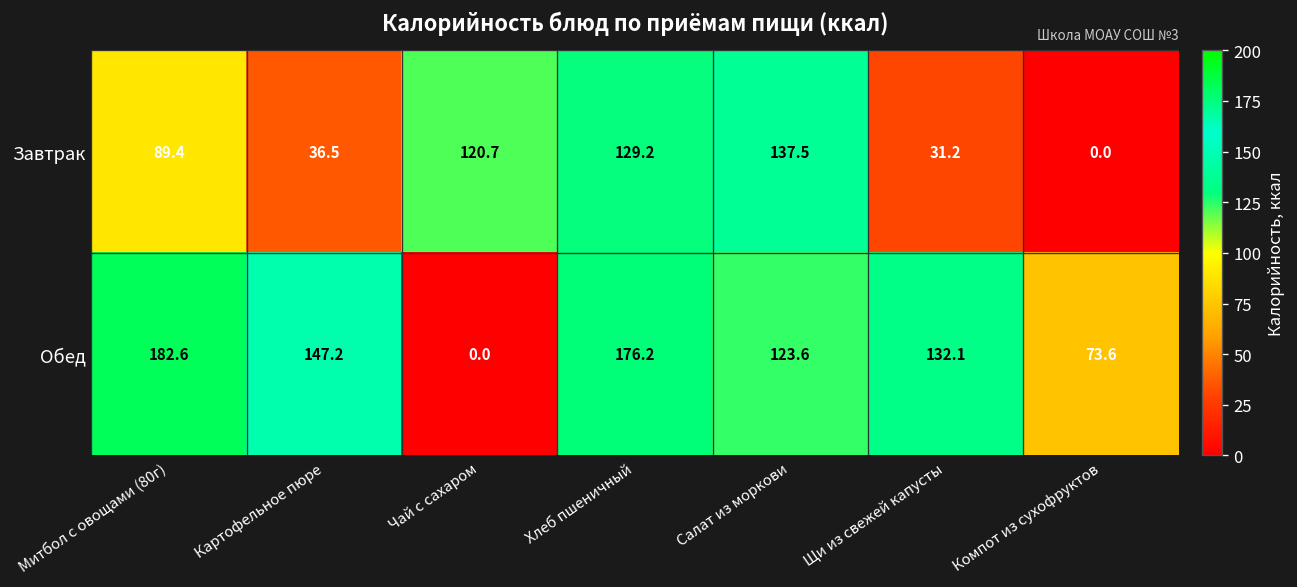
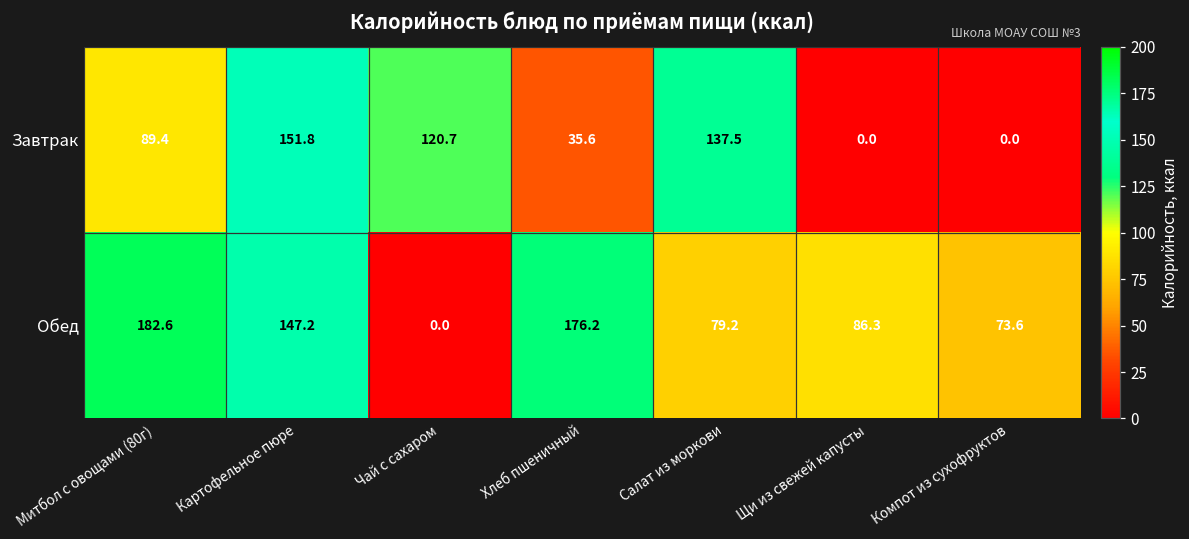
  {
    "Завтрак": {
      "Митбол с овощами (80г)": 89.4,
-     "Картофельное пюре": 36.5,
+     "Картофельное пюре": 151.8,
      "Чай с сахаром": 120.7,
-     "Хлеб пшеничный": 129.2,
+     "Хлеб пшеничный": 35.6,
      "Салат из моркови": 137.5,
-     "Щи из свежей капусты": 31.2,
+     "Щи из свежей капусты": 0.0,
      "Компот из сухофруктов": 0.0
    },
    "Обед": {
      "Митбол с овощами (80г)": 182.6,
      "Картофельное пюре": 147.2,
      "Чай с сахаром": 0.0,
      "Хлеб пшеничный": 176.2,
-     "Салат из моркови": 123.6,
-     "Щи из свежей капусты": 132.1,
+     "Салат из моркови": 79.2,
+     "Щи из свежей капусты": 86.3,
      "Компот из сухофруктов": 73.6
    }
  }
